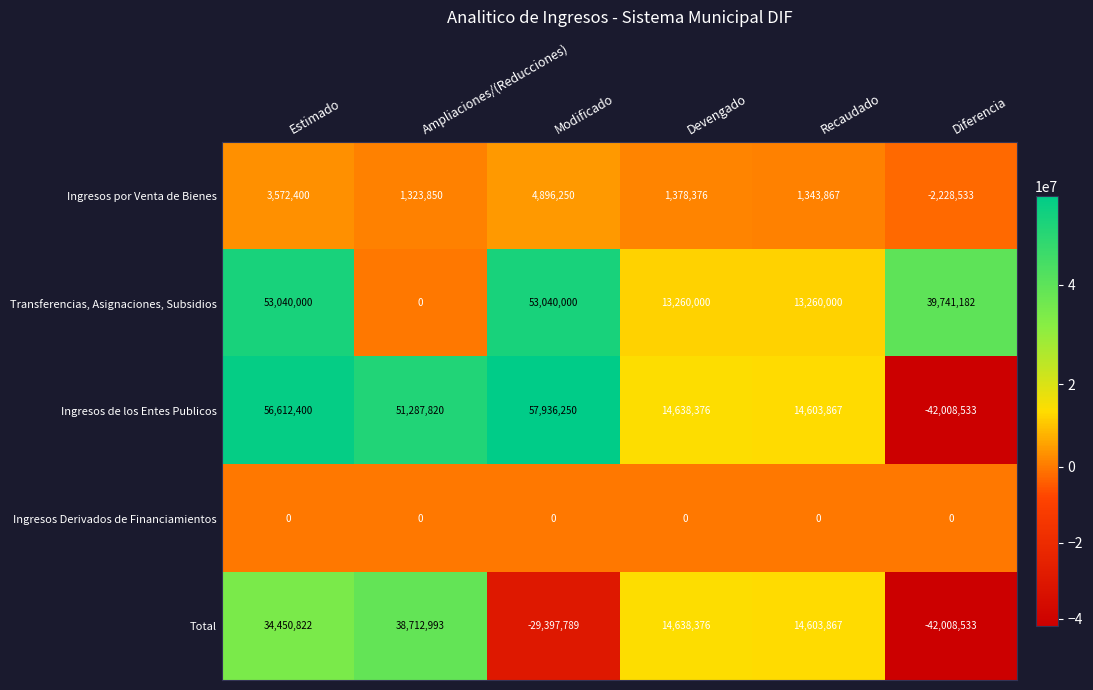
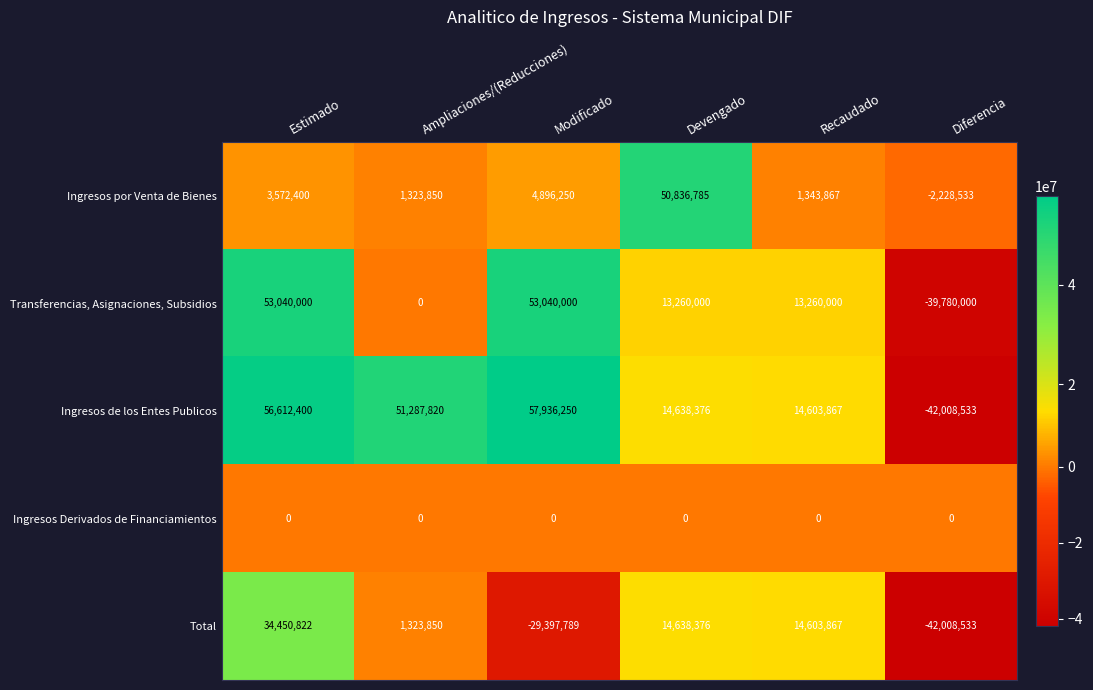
  {
    "Ingresos por Venta de Bienes": {
      "Estimado": "3,572,400",
      "Ampliaciones/(Reducciones)": "1,323,850",
      "Modificado": "4,896,250",
-     "Devengado": "1,378,376",
+     "Devengado": "50,836,785",
      "Recaudado": "1,343,867",
      "Diferencia": "-2,228,533"
    },
    "Transferencias, Asignaciones, Subsidios": {
      "Estimado": "53,040,000",
      "Ampliaciones/(Reducciones)": "0",
      "Modificado": "53,040,000",
      "Devengado": "13,260,000",
      "Recaudado": "13,260,000",
-     "Diferencia": "39,741,182"
+     "Diferencia": "-39,780,000"
    },
    "Ingresos de los Entes Publicos": {
      "Estimado": "56,612,400",
      "Ampliaciones/(Reducciones)": "51,287,820",
      "Modificado": "57,936,250",
      "Devengado": "14,638,376",
      "Recaudado": "14,603,867",
      "Diferencia": "-42,008,533"
    },
    "Ingresos Derivados de Financiamientos": {
      "Estimado": "0",
      "Ampliaciones/(Reducciones)": "0",
      "Modificado": "0",
      "Devengado": "0",
      "Recaudado": "0",
      "Diferencia": "0"
    },
    "Total": {
      "Estimado": "34,450,822",
-     "Ampliaciones/(Reducciones)": "38,712,993",
+     "Ampliaciones/(Reducciones)": "1,323,850",
      "Modificado": "-29,397,789",
      "Devengado": "14,638,376",
      "Recaudado": "14,603,867",
      "Diferencia": "-42,008,533"
    }
  }
